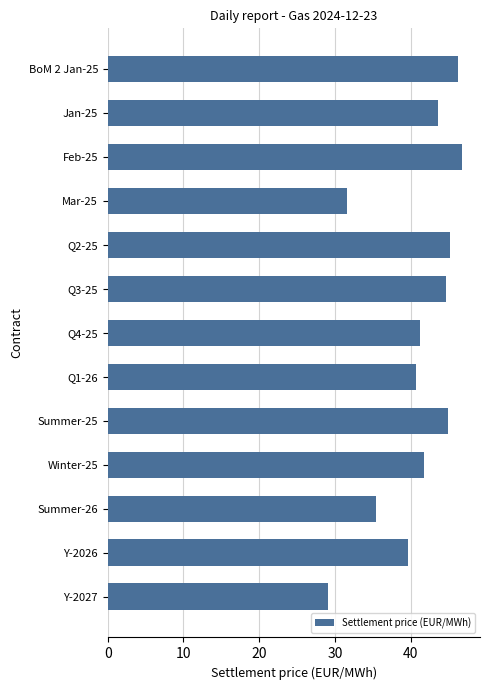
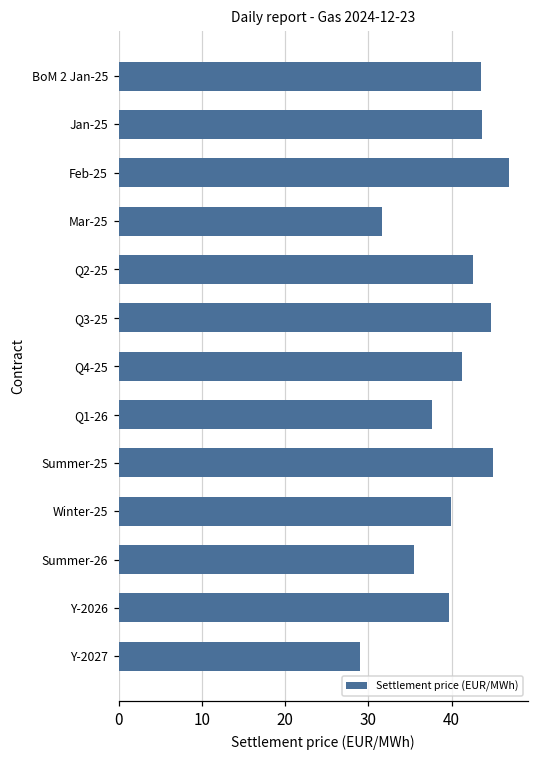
  {
-   "BoM 2 Jan-25": 46,
+   "BoM 2 Jan-25": 44,
    "Jan-25": 44,
    "Feb-25": 47,
    "Mar-25": 32,
-   "Q2-25": 45,
+   "Q2-25": 43,
    "Q3-25": 45,
    "Q4-25": 41,
-   "Q1-26": 41,
+   "Q1-26": 38,
    "Summer-25": 45,
-   "Winter-25": 42,
+   "Winter-25": 40,
    "Summer-26": 35,
    "Y-2026": 40,
    "Y-2027": 29
  }
